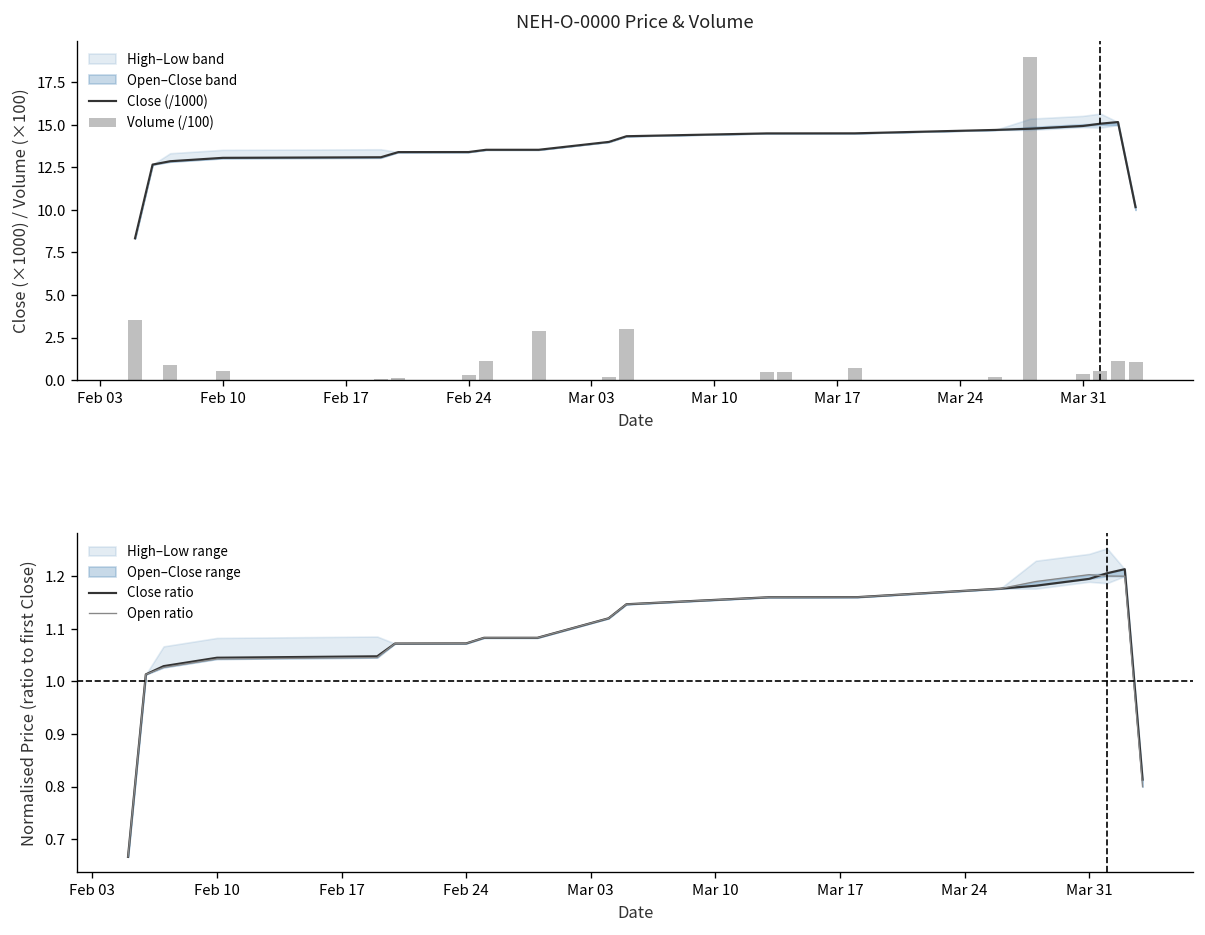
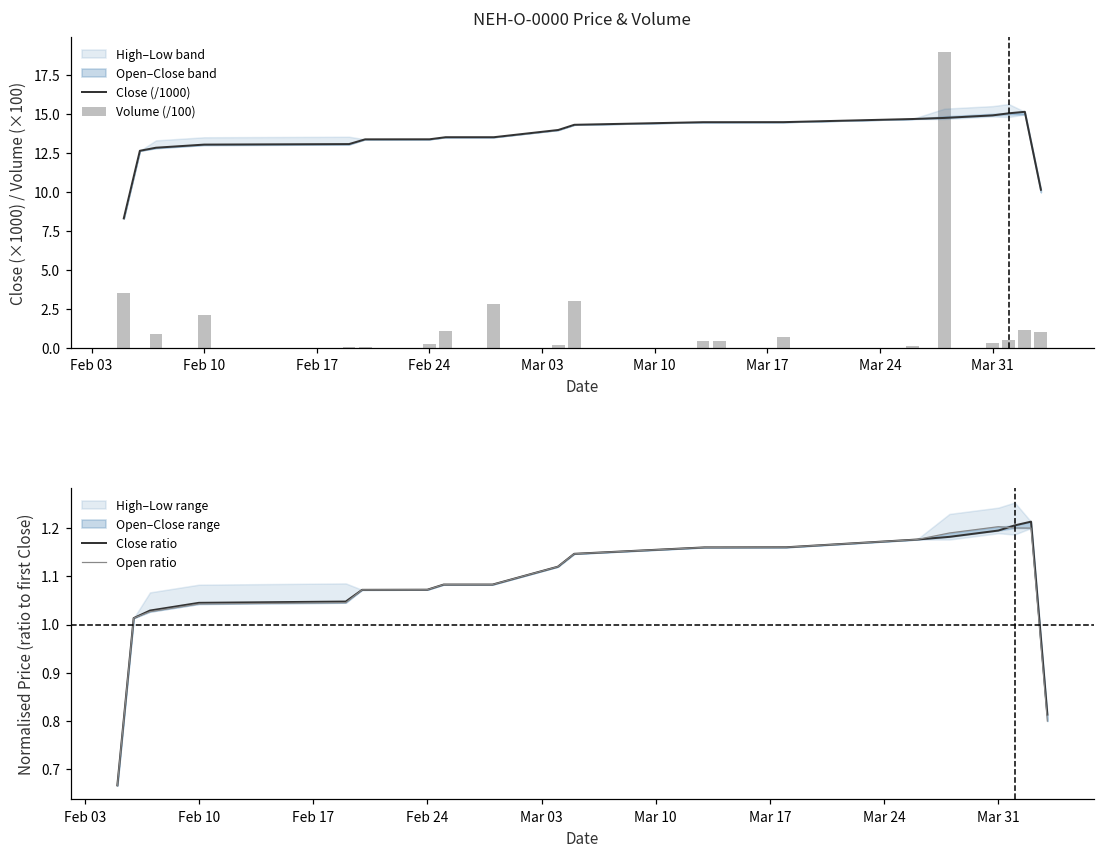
  {
    "NEH-O-0000 Price & Volume": {
      "Volume (/100)": {
-       "Feb 10": 0.5,
+       "Feb 10": 2.1,
        "Feb 24": 0.3,
        "Mar 31": 0.4
      }
    }
  }
